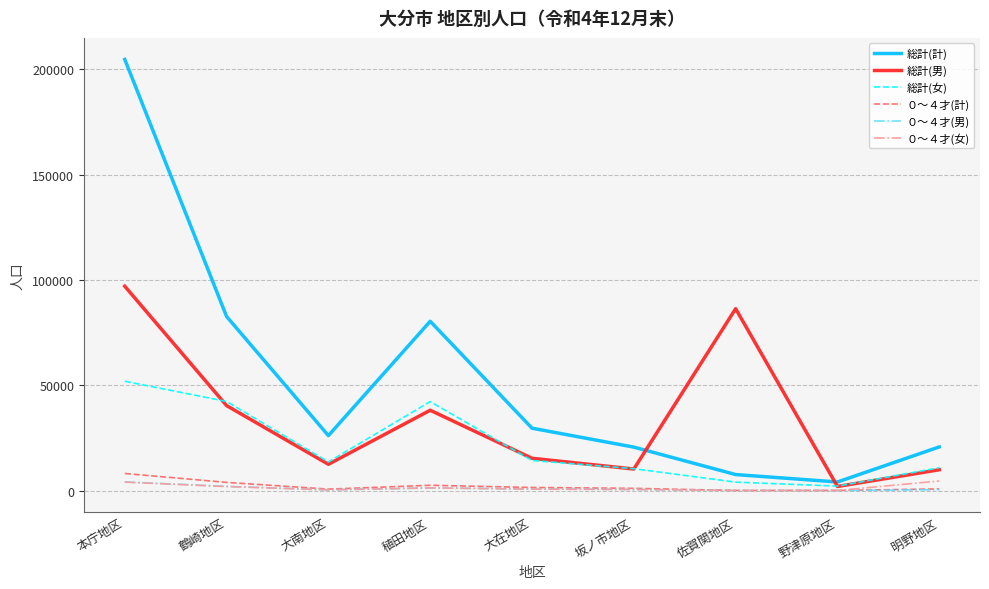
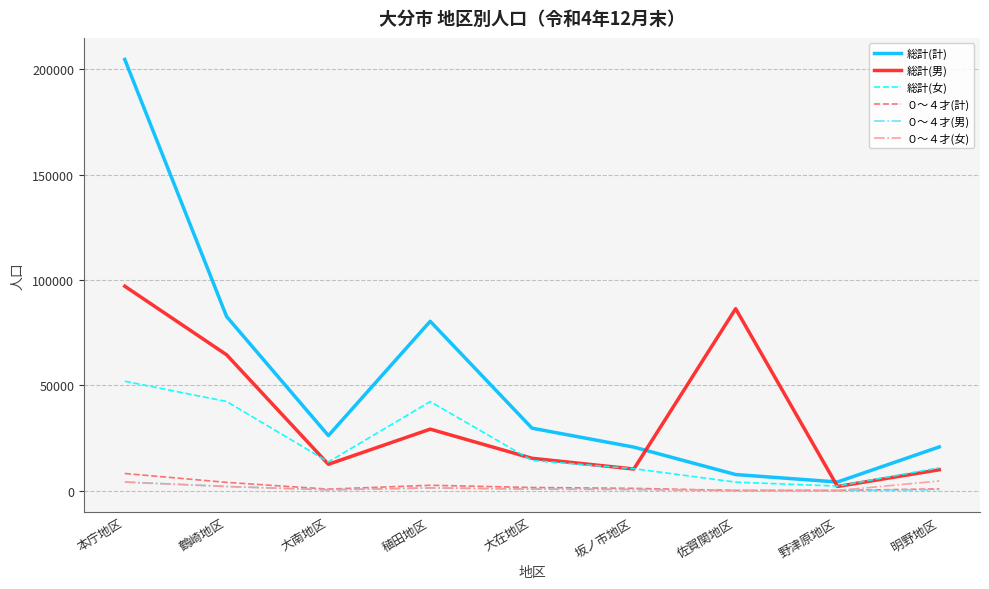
  {
    "総計(計)": {
      "本庁地区": 205000,
      "鶴崎地区": 83000,
      "大南地区": 26000,
      "稙田地区": 80000,
      "大在地区": 30000,
      "坂ノ市地区": 21000,
      "佐賀関地区": 8000,
      "野津原地区": 4000,
      "明野地区": 21000
    },
    "総計(男)": {
      "本庁地区": 97000,
-     "鶴崎地区": 40000,
-     "稙田地区": 38000,
+     "鶴崎地区": 64000,
+     "稙田地区": 29000,
      "佐賀関地区": 86000
    },
    "総計(女)": {
      "本庁地区": 52000,
      "鶴崎地区": 42000,
      "稙田地区": 42000,
      "佐賀関地区": 4000
    },
    "０～４才(計)": {
      "本庁地区": 8000,
      "鶴崎地区": 4000,
      "稙田地区": 3000
    },
    "０～４才(女)": {
      "明野地区": 5000
    }
  }
